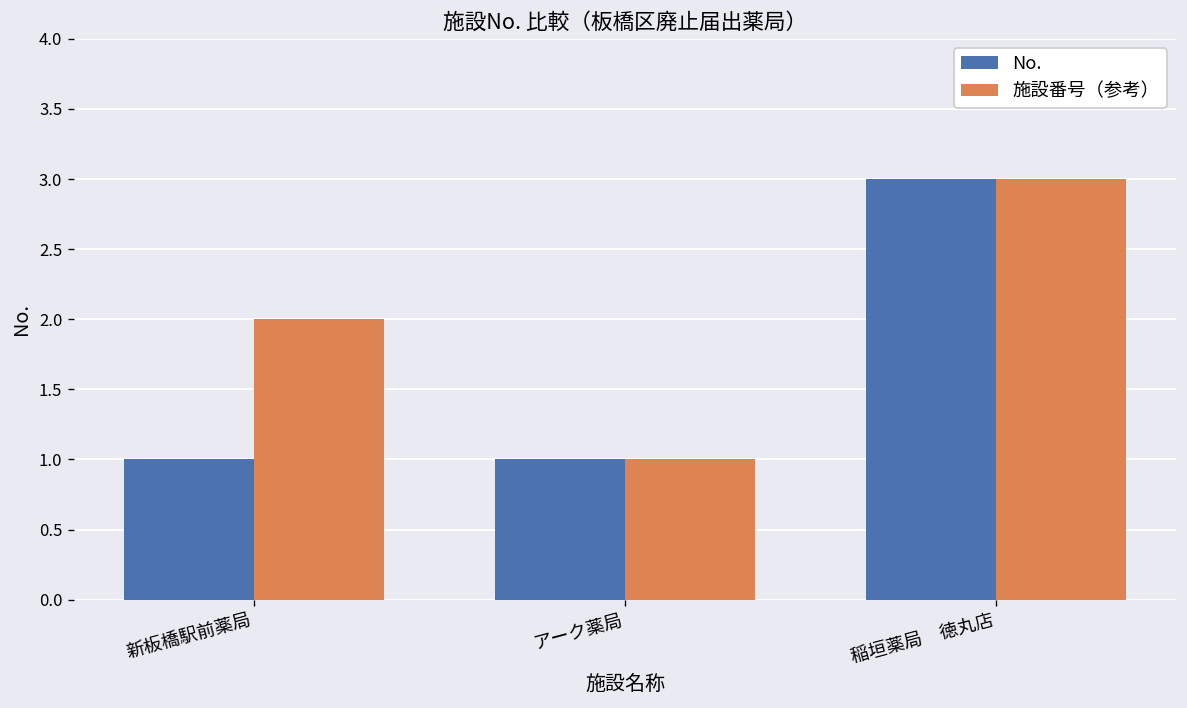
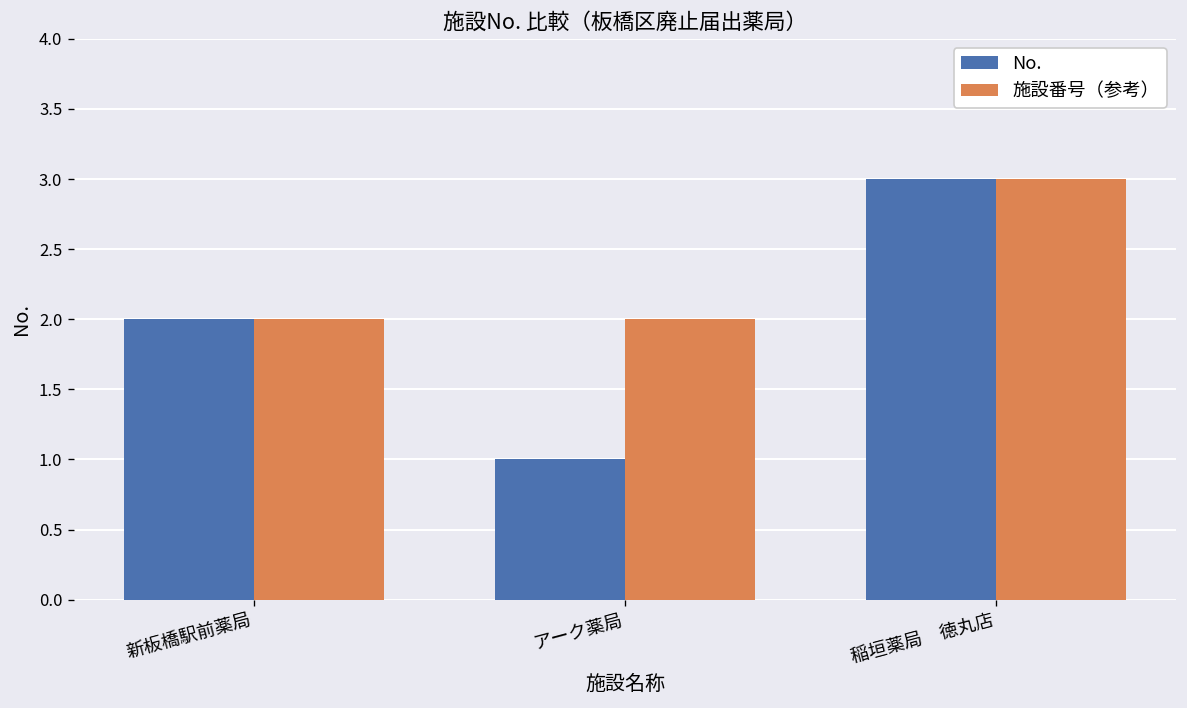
  {
    "No.": {
-     "新板橋駅前薬局": 1,
+     "新板橋駅前薬局": 2,
      "アーク薬局": 1,
      "稲垣薬局 徳丸店": 3
    },
    "施設番号（参考）": {
      "新板橋駅前薬局": 2,
-     "アーク薬局": 1,
+     "アーク薬局": 2,
      "稲垣薬局 徳丸店": 3
    }
  }
